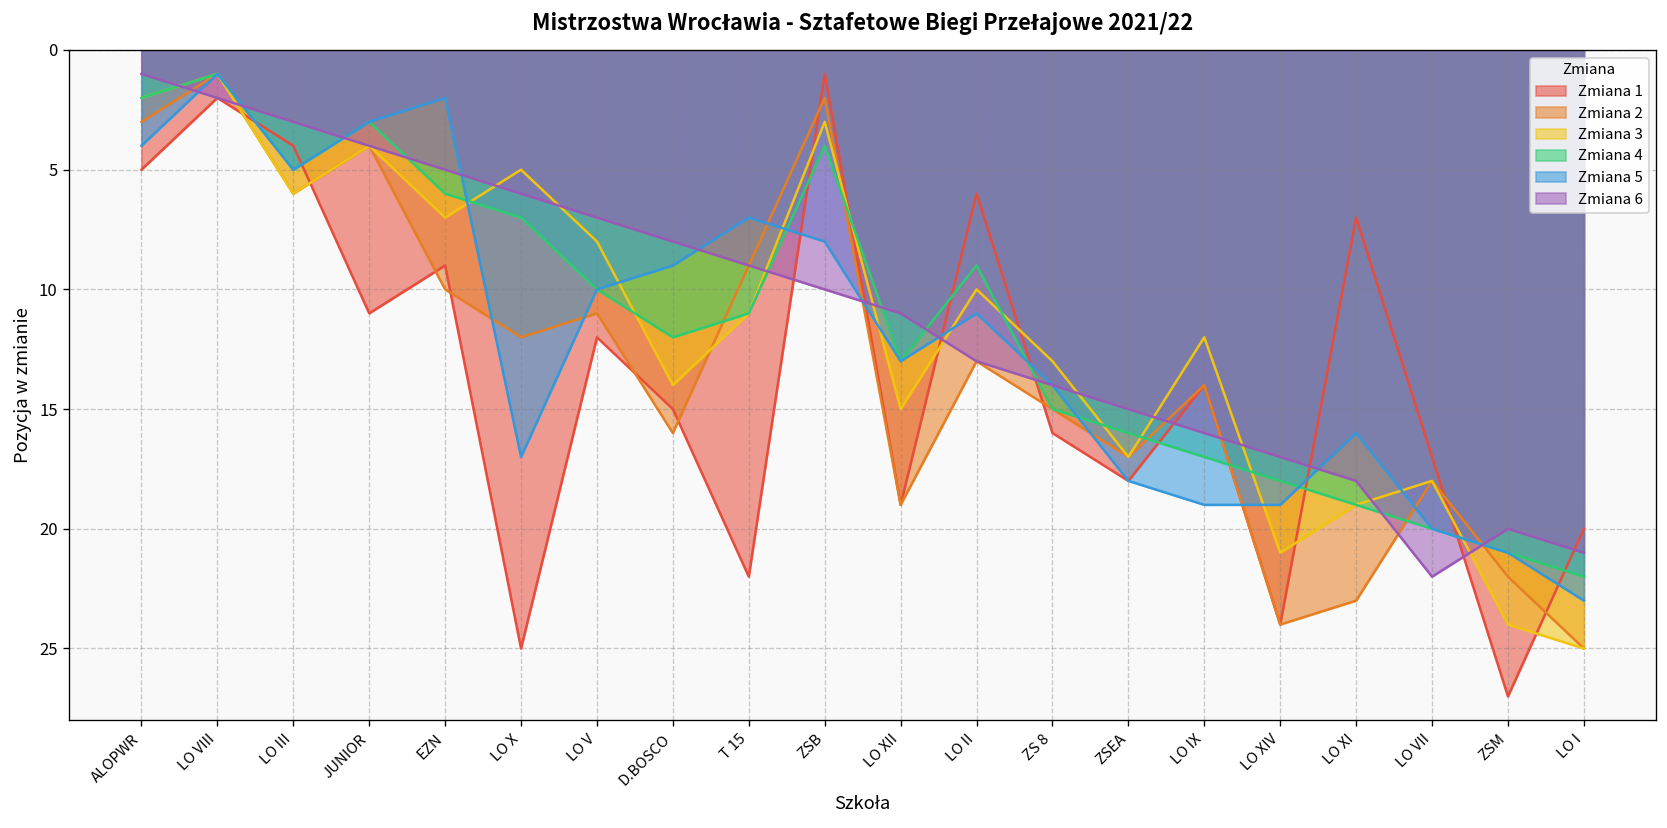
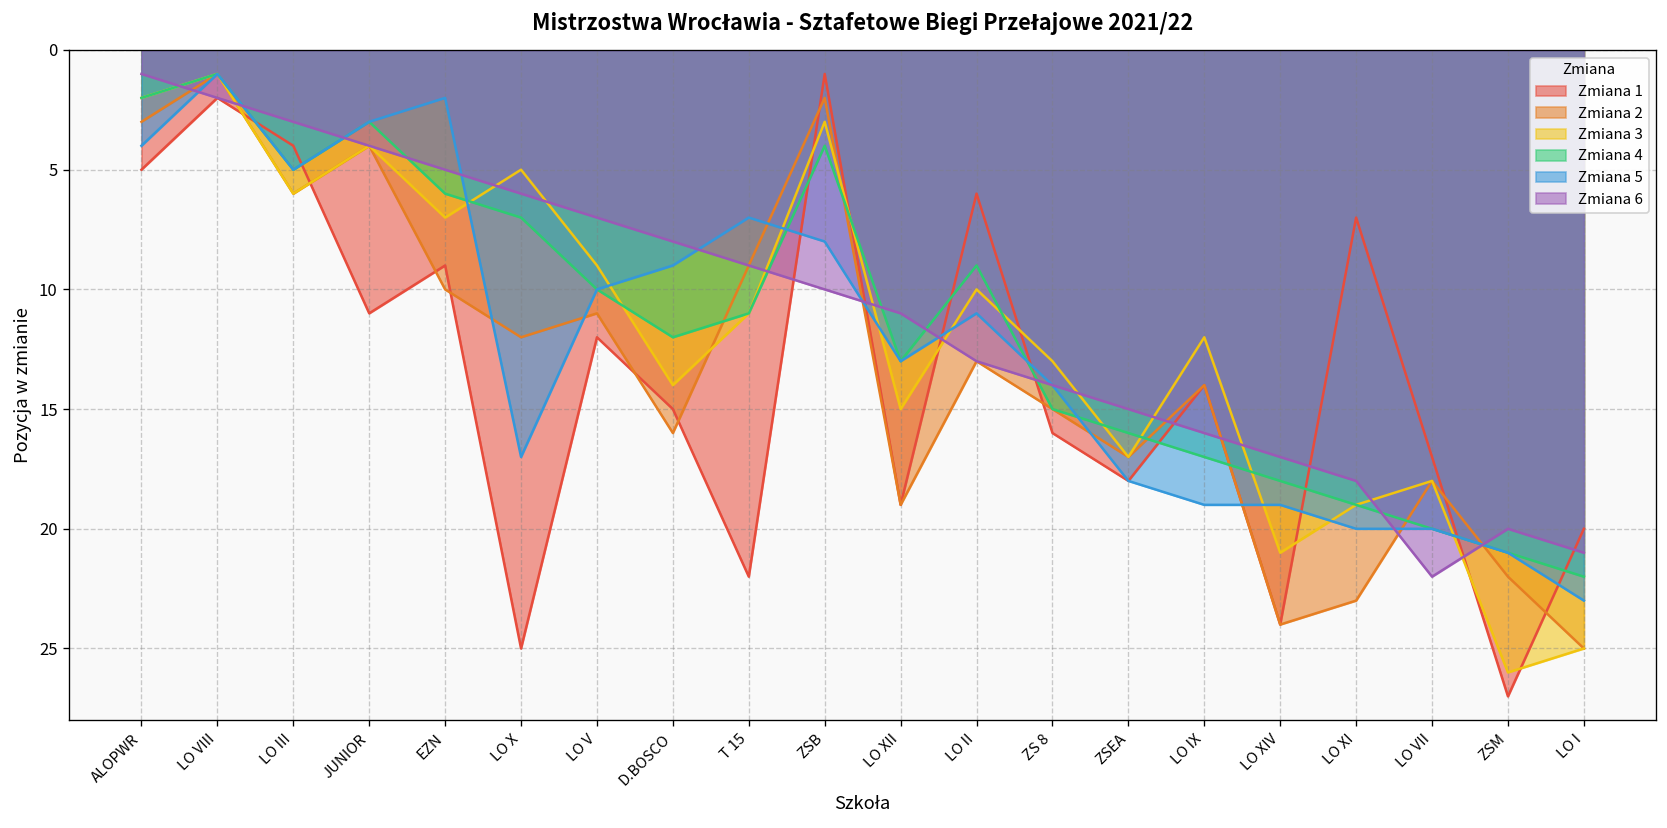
  {
    "Zmiana 3": {
      "EZN": 7,
      "LO X": 5,
-     "LO V": 8,
+     "LO V": 9,
      "D.BOSCO": 14,
      "ZSB": 3,
      "LO XII": 15,
      "LO II": 10,
      "ZS 8": 13,
      "LO IX": 12,
      "LO XIV": 21,
-     "ZSM": 24
+     "ZSM": 26
    },
    "Zmiana 4": {
      "EZN": 6,
      "LO X": 7,
      "D.BOSCO": 12,
      "ZSB": 4,
      "LO II": 9,
      "ZSEA": 16,
      "LO IX": 17,
      "LO XIV": 18,
      "LO I": 22
    },
    "Zmiana 5": {
      "ALOPWR": 4,
      "EZN": 2,
      "LO X": 17,
      "D.BOSCO": 9,
      "T 15": 7,
      "ZSB": 8,
      "LO II": 11,
      "LO IX": 19,
      "LO XIV": 19,
-     "LO XI": 16,
+     "LO XI": 20,
      "LO I": 23
    },
    "Zmiana 6": {
      "ALOPWR": 1,
      "LO III": 3,
      "EZN": 5,
      "LO X": 6,
      "LO V": 7,
      "D.BOSCO": 8,
      "ZSB": 10,
      "LO XII": 11,
      "ZSEA": 15,
      "LO IX": 16,
      "LO XIV": 17,
      "LO XI": 18,
      "LO VII": 22,
      "ZSM": 20,
      "LO I": 21
    }
  }
